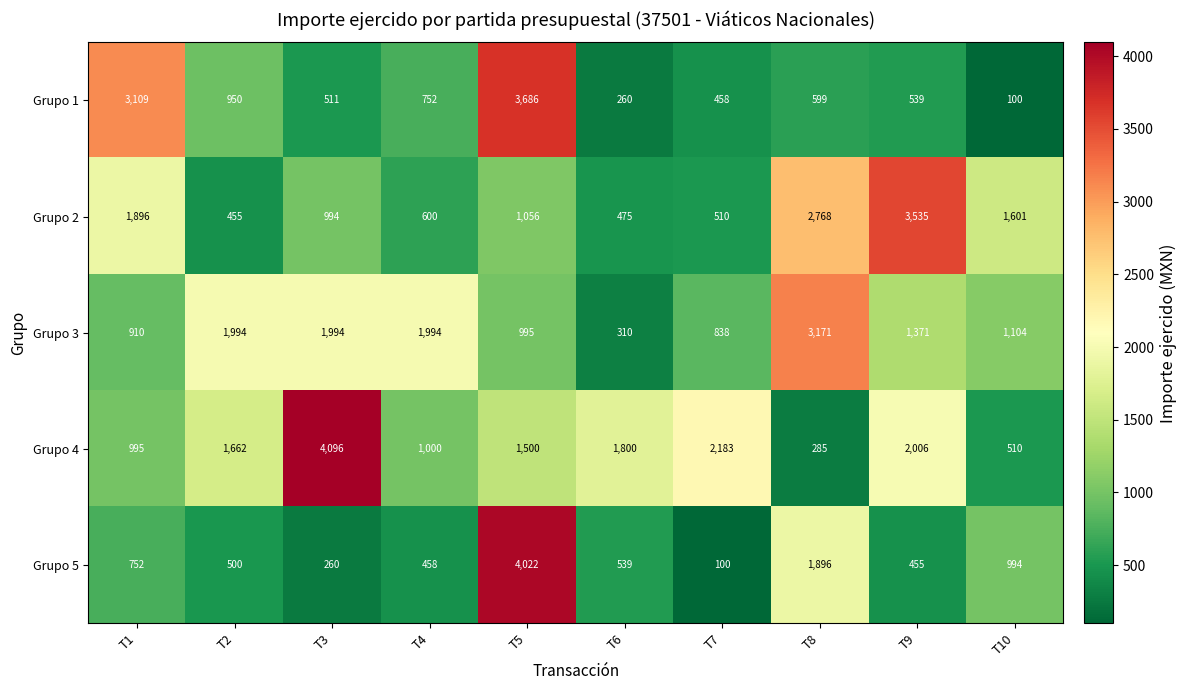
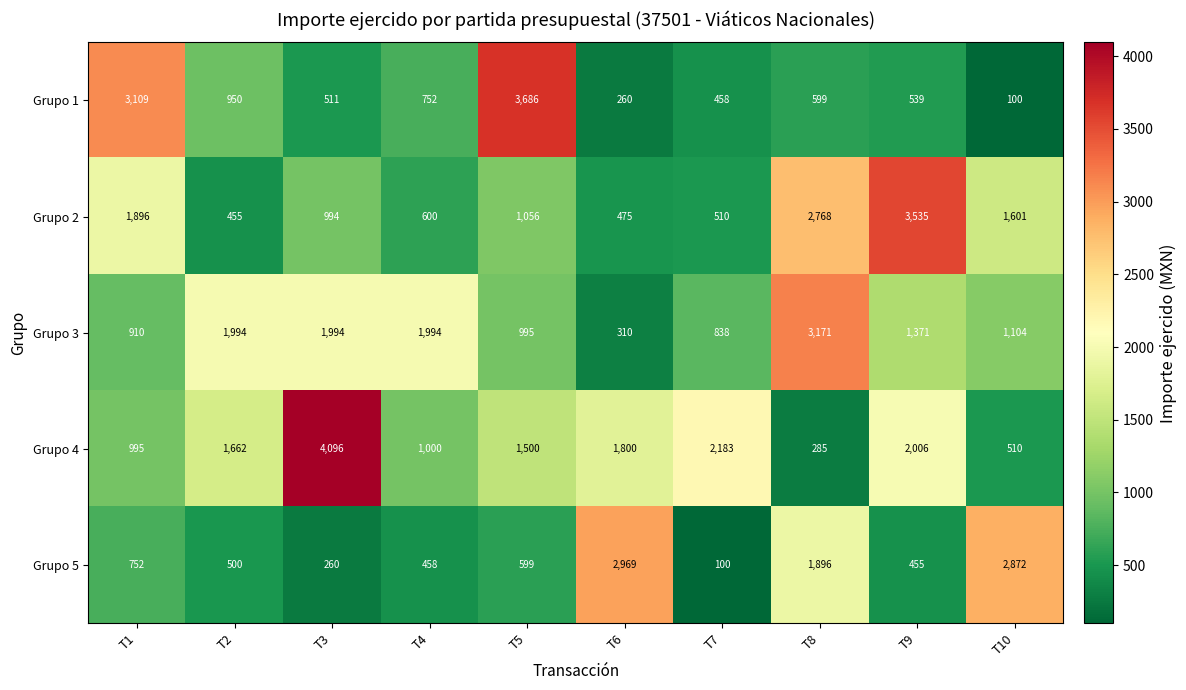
  {
    "Grupo 1": {
      "T1": "3,109",
      "T2": "950",
      "T3": "511",
      "T4": "752",
      "T5": "3,686",
      "T6": "260",
      "T7": "458",
      "T8": "599",
      "T9": "539",
      "T10": "100"
    },
    "Grupo 2": {
      "T1": "1,896",
      "T2": "455",
      "T3": "994",
      "T4": "600",
      "T5": "1,056",
      "T6": "475",
      "T7": "510",
      "T8": "2,768",
      "T9": "3,535",
      "T10": "1,601"
    },
    "Grupo 3": {
      "T1": "910",
      "T2": "1,994",
      "T3": "1,994",
      "T4": "1,994",
      "T5": "995",
      "T6": "310",
      "T7": "838",
      "T8": "3,171",
      "T9": "1,371",
      "T10": "1,104"
    },
    "Grupo 4": {
      "T1": "995",
      "T2": "1,662",
      "T3": "4,096",
      "T4": "1,000",
      "T5": "1,500",
      "T6": "1,800",
      "T7": "2,183",
      "T8": "285",
      "T9": "2,006",
      "T10": "510"
    },
    "Grupo 5": {
      "T1": "752",
      "T2": "500",
      "T3": "260",
      "T4": "458",
-     "T5": "4,022",
-     "T6": "539",
+     "T5": "599",
+     "T6": "2,969",
      "T7": "100",
      "T8": "1,896",
      "T9": "455",
-     "T10": "994"
+     "T10": "2,872"
    }
  }
